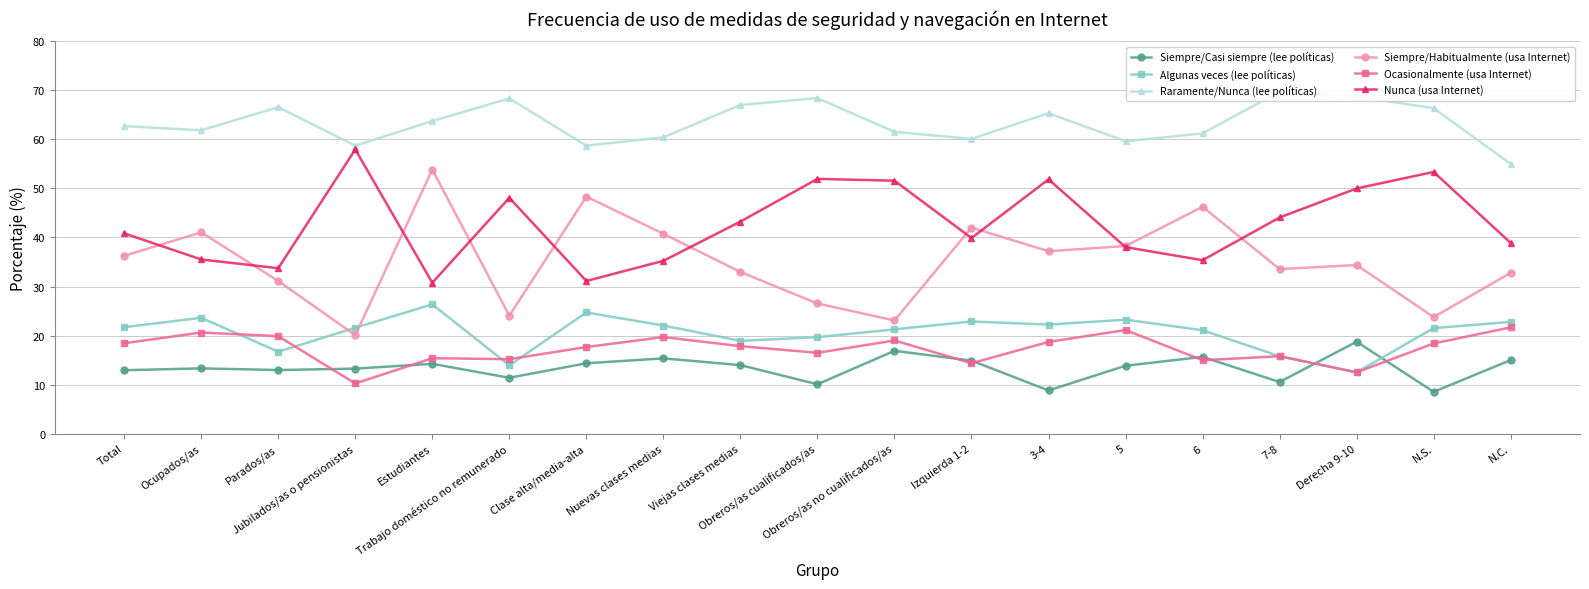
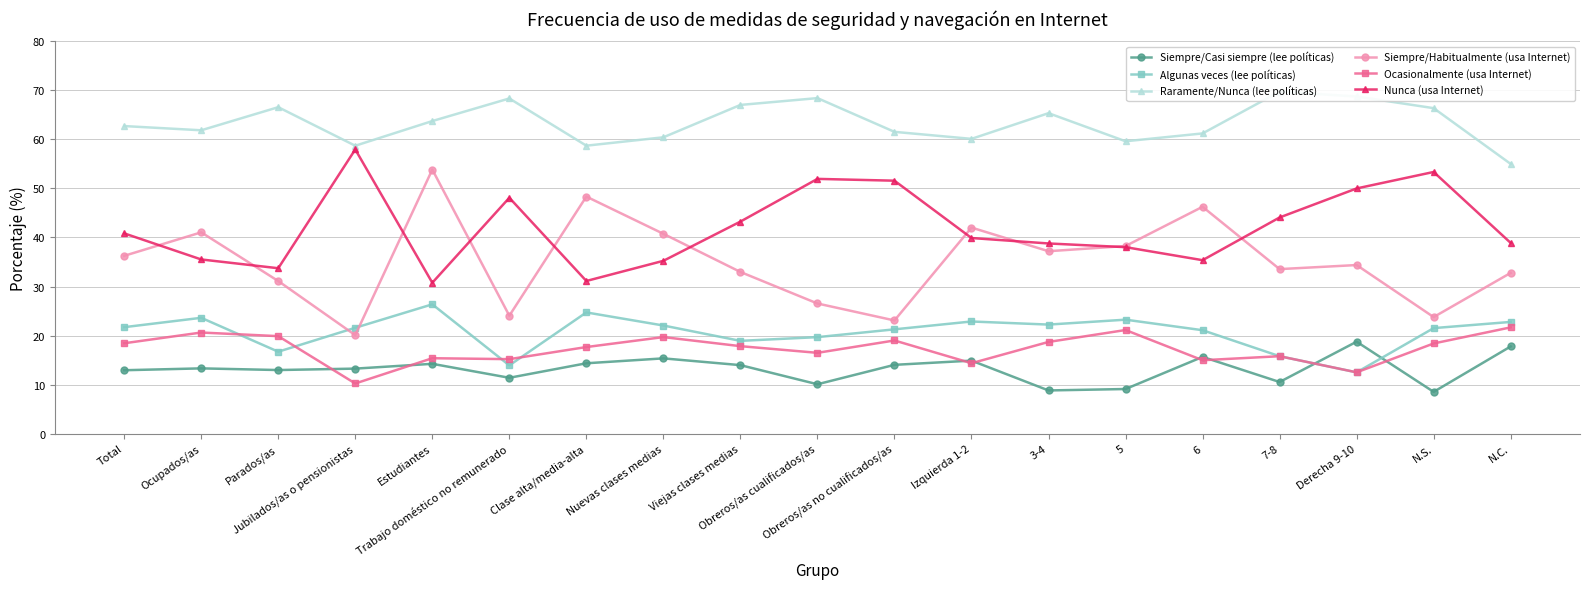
  {
    "Siempre/Casi siempre (lee políticas)": {
      "Total": 13,
      "Ocupados/as": 13,
      "Parados/as": 13,
      "Jubilados/as o pensionistas": 13,
      "Estudiantes": 14,
      "Trabajo doméstico no remunerado": 11,
      "Clase alta/media-alta": 14,
      "Nuevas clases medias": 15,
      "Viejas clases medias": 14,
      "Obreros/as cualificados/as": 10,
-     "Obreros/as no cualificados/as": 17,
+     "Obreros/as no cualificados/as": 14,
      "Izquierda 1-2": 15,
      "3-4": 9,
-     "5": 14,
+     "5": 9,
      "6": 16,
      "7-8": 11,
      "Derecha 9-10": 19,
      "N.S.": 9,
-     "N.C.": 15
+     "N.C.": 18
    },
    "Nunca (usa Internet)": {
      "Total": 41,
      "Ocupados/as": 36,
      "Parados/as": 34,
      "Jubilados/as o pensionistas": 58,
      "Estudiantes": 31,
      "Trabajo doméstico no remunerado": 48,
      "Clase alta/media-alta": 31,
      "Nuevas clases medias": 35,
      "Viejas clases medias": 43,
      "Obreros/as cualificados/as": 52,
      "Obreros/as no cualificados/as": 52,
      "Izquierda 1-2": 40,
-     "3-4": 52,
+     "3-4": 39,
      "6": 35,
      "7-8": 44,
      "Derecha 9-10": 50,
      "N.S.": 53,
      "N.C.": 39
    }
  }
